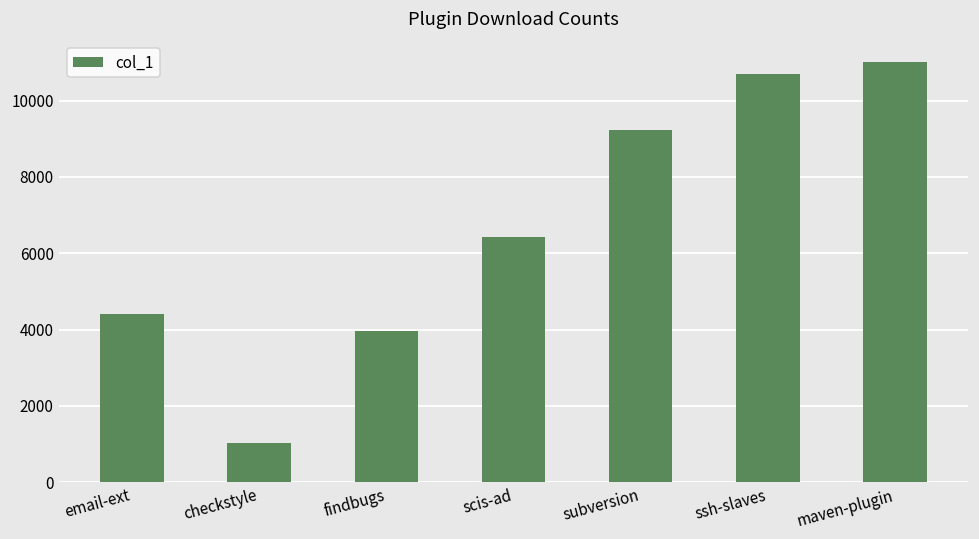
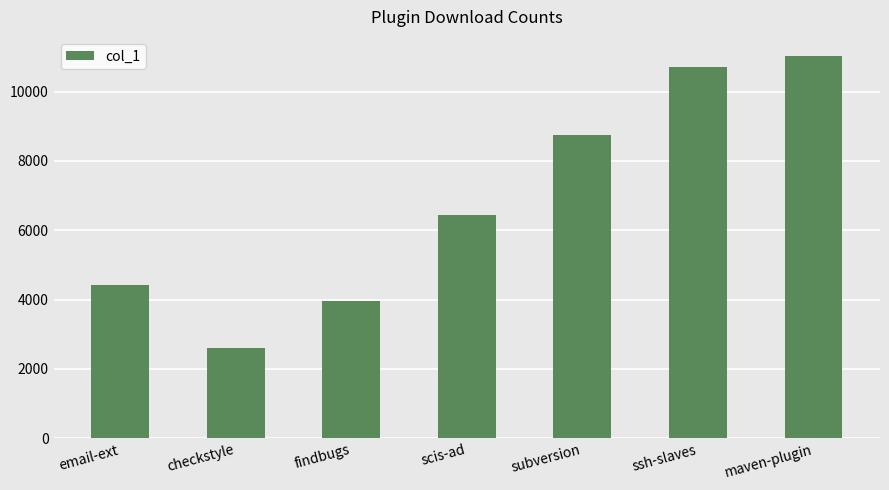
  {
    "email-ext": 4400,
-   "checkstyle": 1000,
+   "checkstyle": 2600,
    "findbugs": 4000,
    "scis-ad": 6400,
-   "subversion": 9200,
+   "subversion": 8700,
    "ssh-slaves": 10700,
    "maven-plugin": 11000
  }
